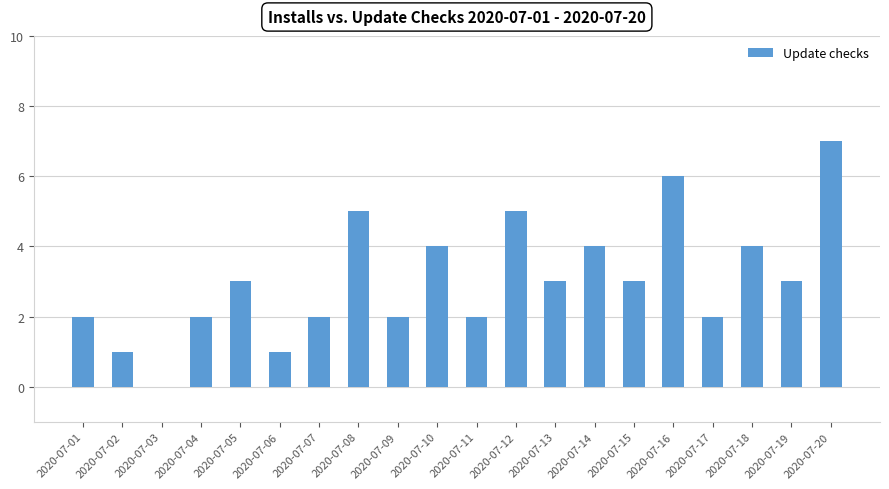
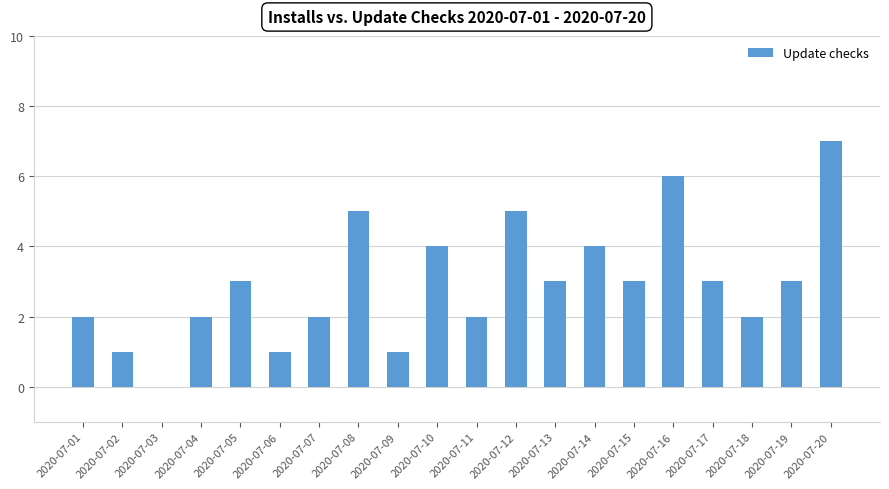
  {
    "2020-07-01": 2,
    "2020-07-02": 1,
    "2020-07-03": 0,
    "2020-07-04": 2,
    "2020-07-05": 3,
    "2020-07-06": 1,
    "2020-07-07": 2,
    "2020-07-08": 5,
-   "2020-07-09": 2,
+   "2020-07-09": 1,
    "2020-07-10": 4,
    "2020-07-11": 2,
    "2020-07-12": 5,
    "2020-07-13": 3,
    "2020-07-14": 4,
    "2020-07-15": 3,
    "2020-07-16": 6,
-   "2020-07-17": 2,
-   "2020-07-18": 4,
+   "2020-07-17": 3,
+   "2020-07-18": 2,
    "2020-07-19": 3,
    "2020-07-20": 7
  }
